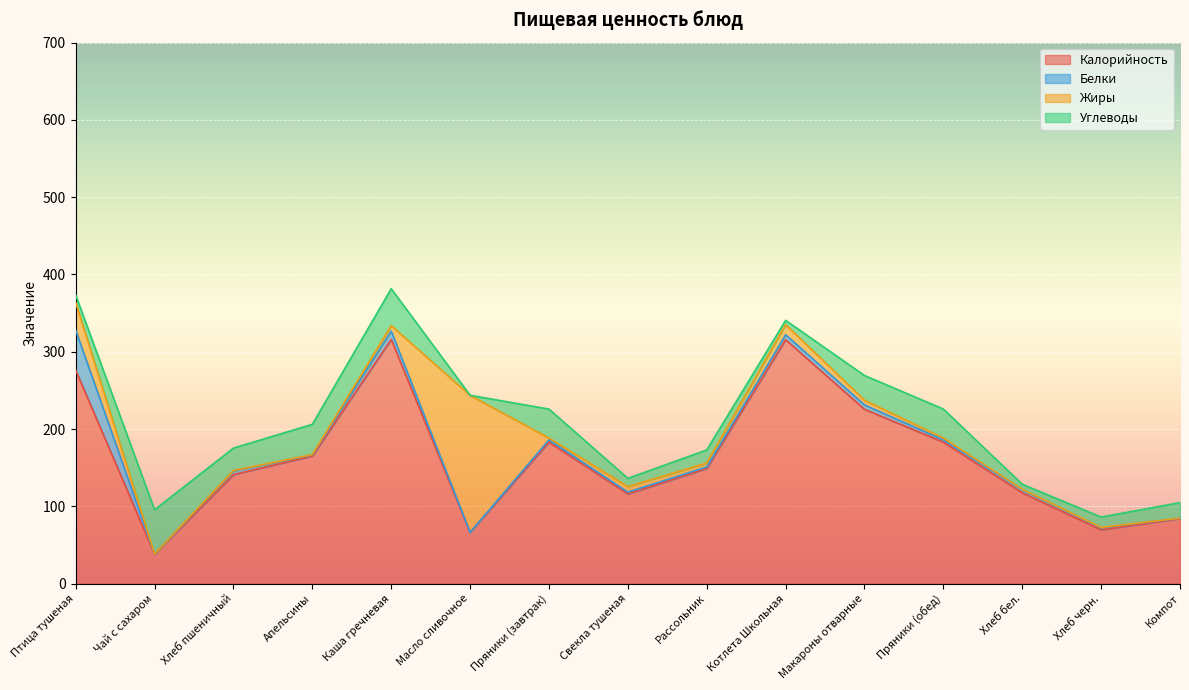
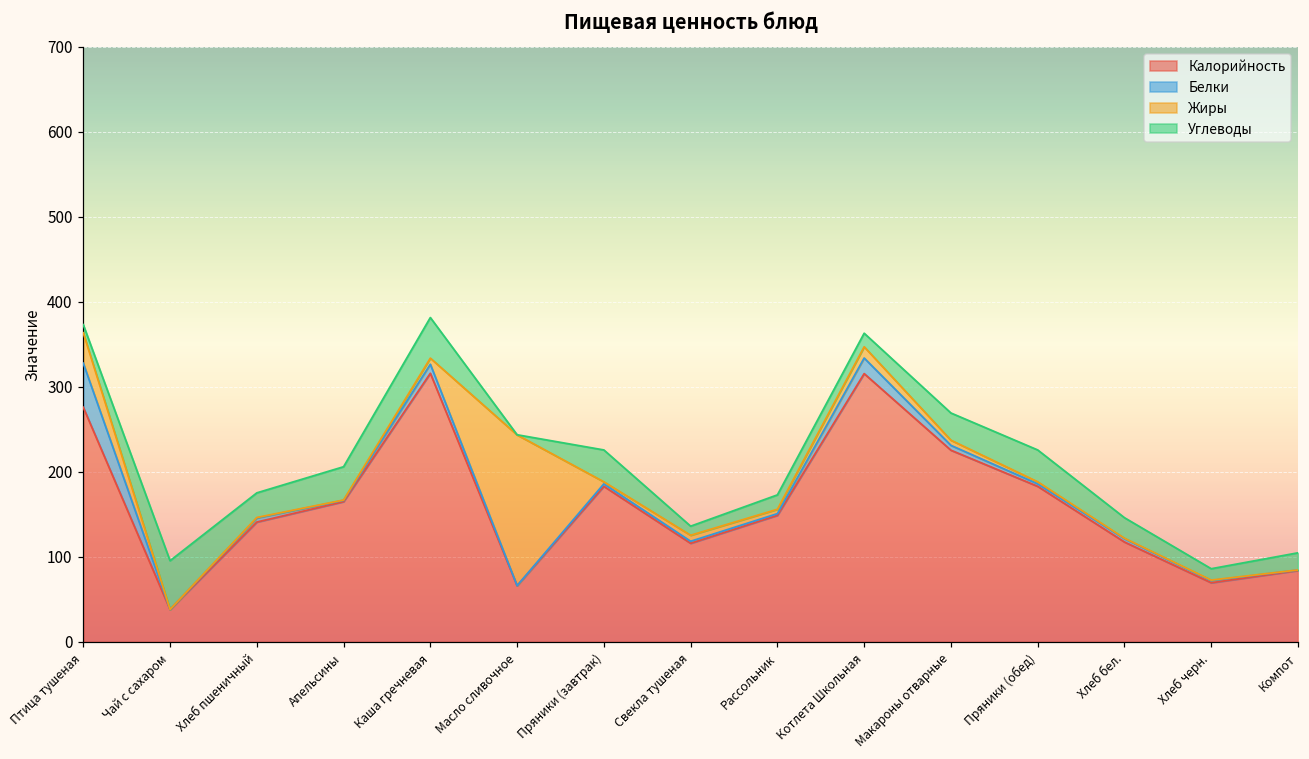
  {
    "Калорийность": {
      "Птица тушеная": 280,
      "Хлеб пшеничный": 140,
      "Каша гречневая": 320,
      "Котлета Школьная": 320,
      "Макароны отварные": 230,
      "Хлеб бел.": 120
    },
    "Белки": {
      "Птица тушеная": 50,
      "Каша гречневая": 10,
-     "Котлета Школьная": 10,
+     "Котлета Школьная": 20,
      "Макароны отварные": 10
    },
    "Жиры": {
      "Птица тушеная": 40,
      "Каша гречневая": 10,
      "Свекла тушеная": 10,
      "Рассольник": 10,
      "Котлета Школьная": 10,
      "Макароны отварные": 10
    },
    "Углеводы": {
      "Птица тушеная": 10,
      "Чай с сахаром": 60,
      "Хлеб пшеничный": 30,
      "Апельсины": 40,
      "Каша гречневая": 50,
      "Пряники (завтрак)": 40,
      "Свекла тушеная": 10,
      "Рассольник": 20,
-     "Котлета Школьная": 10,
+     "Котлета Школьная": 20,
      "Макароны отварные": 30,
      "Пряники (обед)": 40,
-     "Хлеб бел.": 10,
+     "Хлеб бел.": 20,
      "Хлеб черн.": 10,
      "Компот": 20
    }
  }
